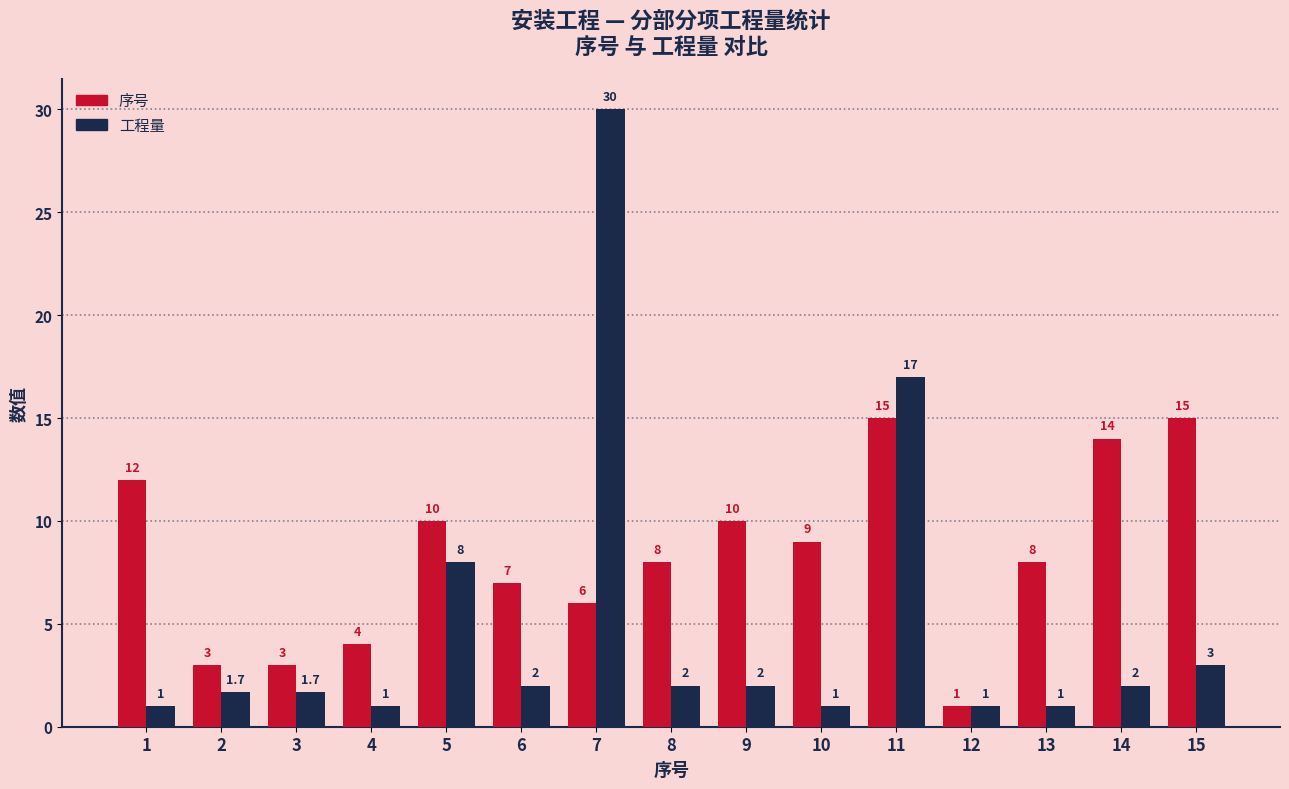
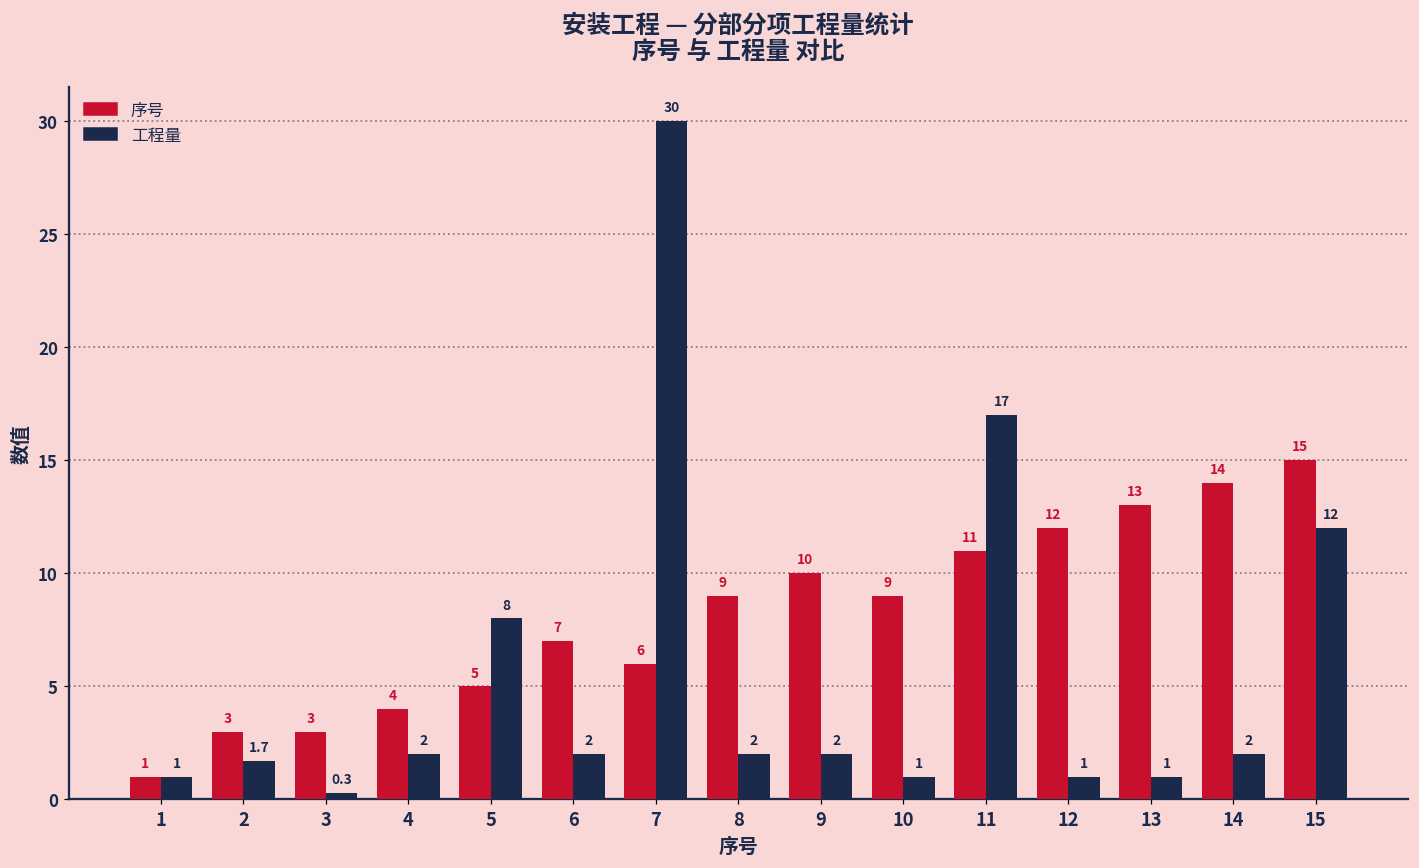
  {
    "序号": {
-     "1": 12,
+     "1": 1,
      "2": 3,
      "3": 3,
      "4": 4,
-     "5": 10,
+     "5": 5,
      "6": 7,
      "7": 6,
-     "8": 8,
+     "8": 9,
      "9": 10,
      "10": 9,
-     "11": 15,
-     "12": 1,
-     "13": 8,
+     "11": 11,
+     "12": 12,
+     "13": 13,
      "14": 14,
      "15": 15
    },
    "工程量": {
      "1": 1,
      "2": 1.7,
-     "3": 1.7,
-     "4": 1,
+     "3": 0.3,
+     "4": 2,
      "5": 8,
      "6": 2,
      "7": 30,
      "8": 2,
      "9": 2,
      "10": 1,
      "11": 17,
      "12": 1,
      "13": 1,
      "14": 2,
-     "15": 3
+     "15": 12
    }
  }
